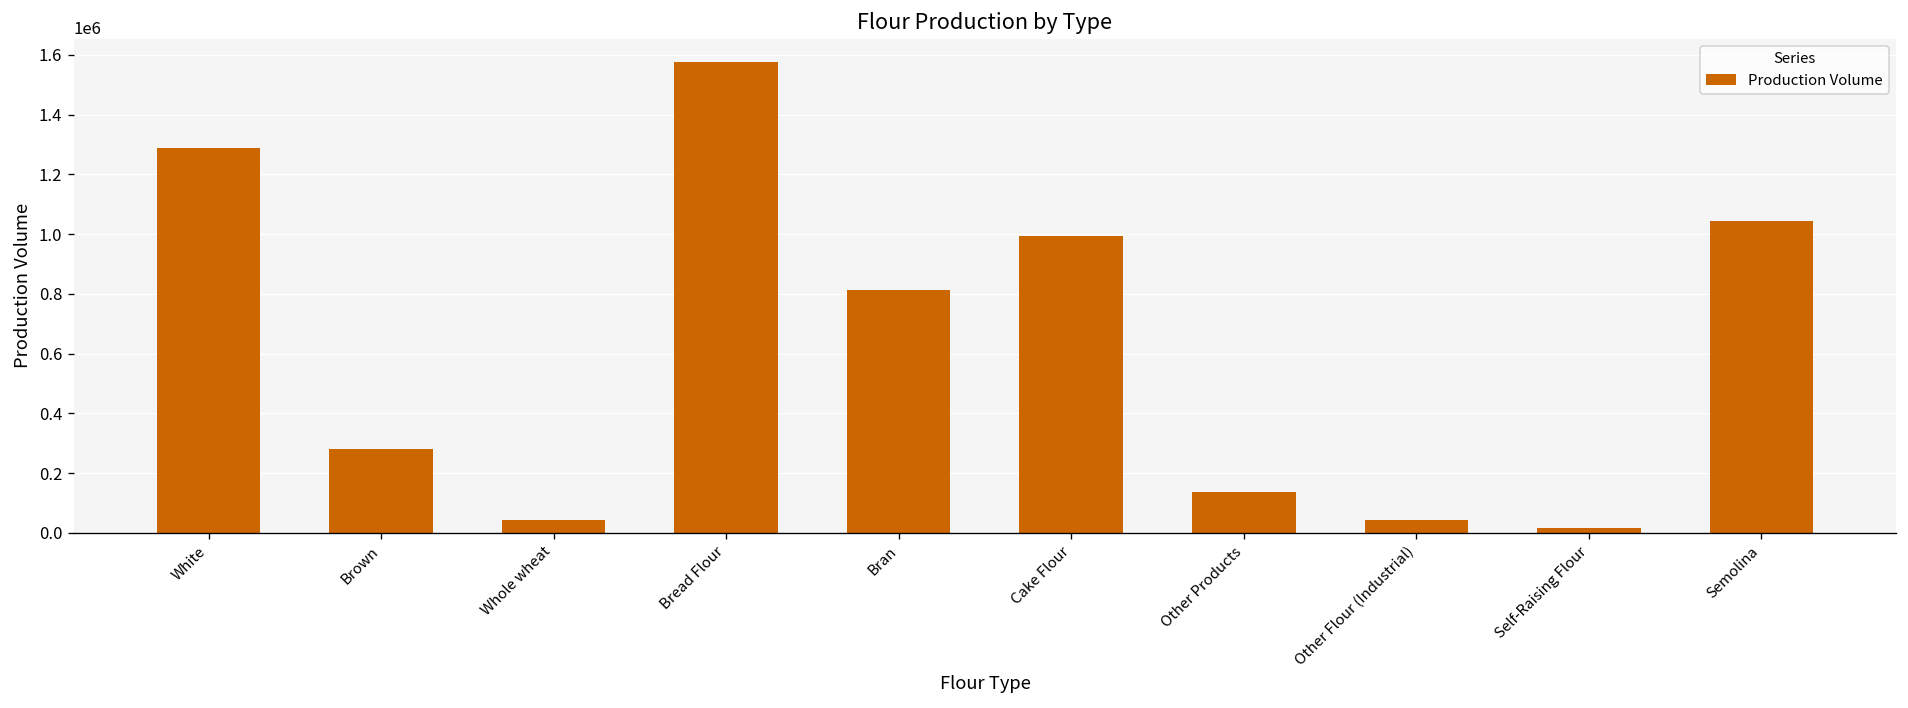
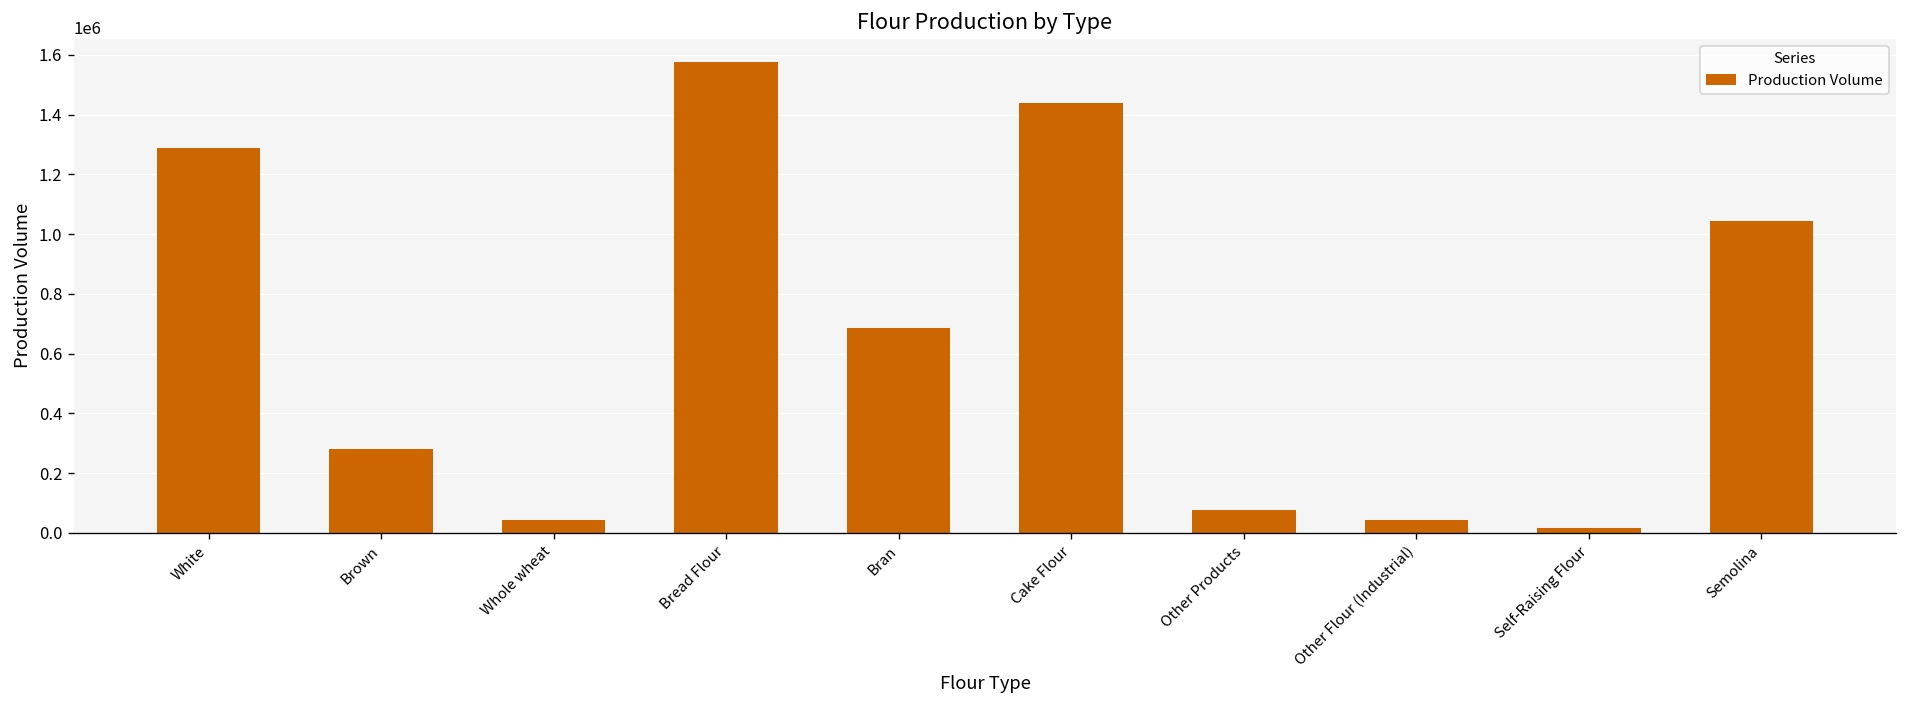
  {
    "White": 1290000,
    "Brown": 280000,
    "Whole wheat": 40000,
    "Bread Flour": 1580000,
-   "Bran": 810000,
-   "Cake Flour": 990000,
-   "Other Products": 140000,
+   "Bran": 680000,
+   "Cake Flour": 1440000,
+   "Other Products": 80000,
    "Other Flour (Industrial)": 40000,
    "Self-Raising Flour": 20000,
    "Semolina": 1040000
  }
